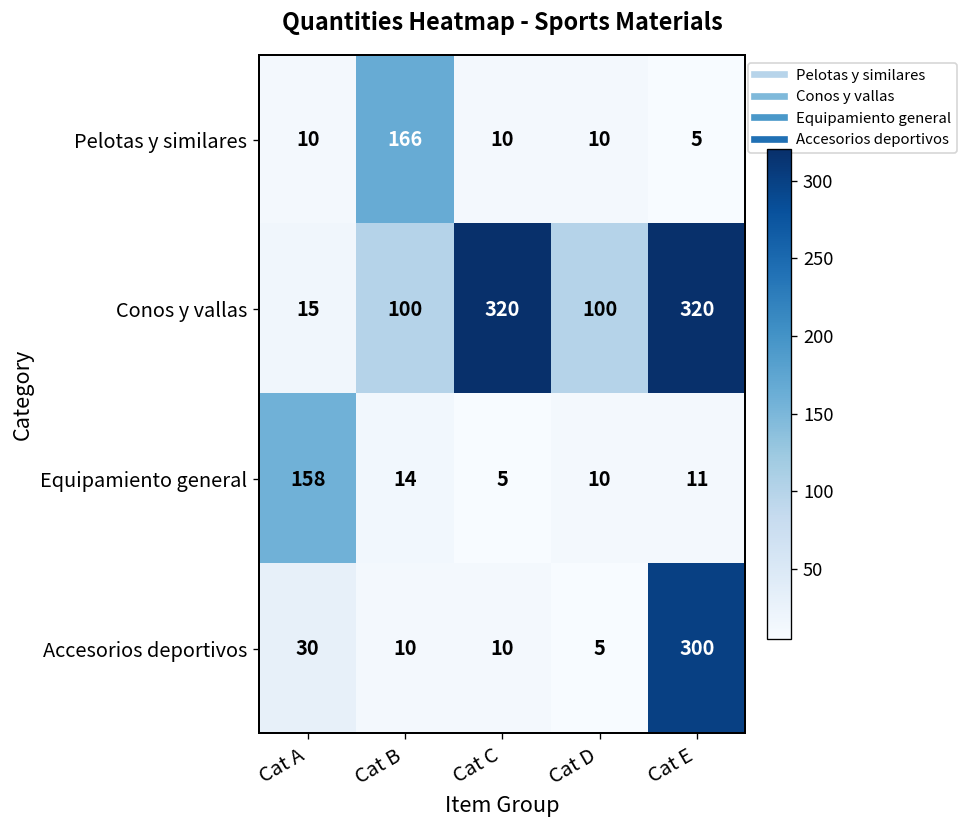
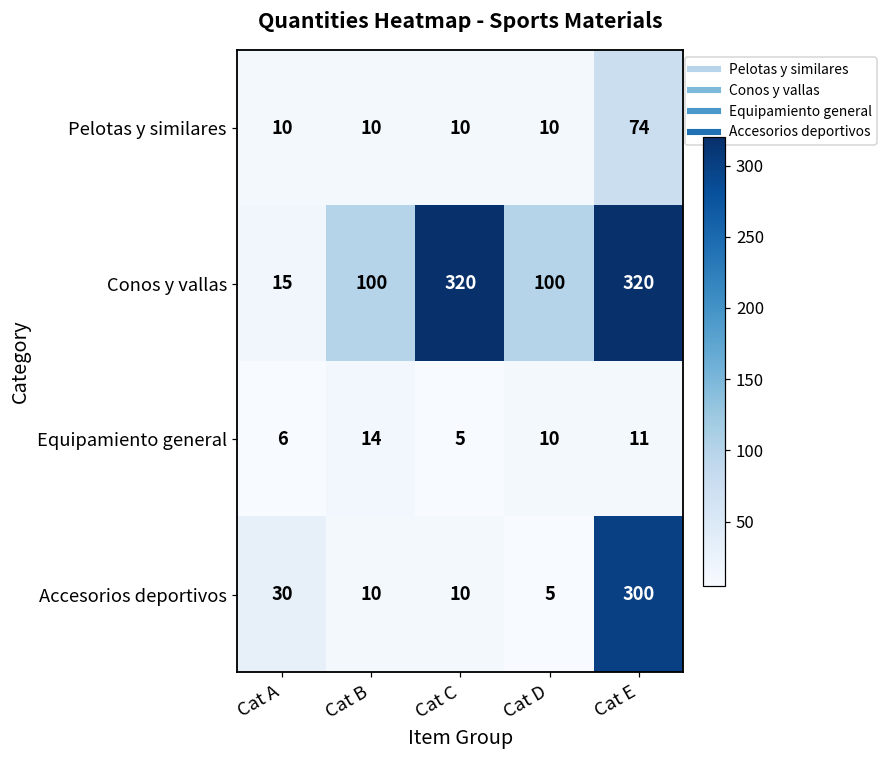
  {
    "Pelotas y similares": {
      "Cat A": 10,
-     "Cat B": 166,
+     "Cat B": 10,
      "Cat C": 10,
      "Cat D": 10,
-     "Cat E": 5
+     "Cat E": 74
    },
    "Conos y vallas": {
      "Cat A": 15,
      "Cat B": 100,
      "Cat C": 320,
      "Cat D": 100,
      "Cat E": 320
    },
    "Equipamiento general": {
-     "Cat A": 158,
+     "Cat A": 6,
      "Cat B": 14,
      "Cat C": 5,
      "Cat D": 10,
      "Cat E": 11
    },
    "Accesorios deportivos": {
      "Cat A": 30,
      "Cat B": 10,
      "Cat C": 10,
      "Cat D": 5,
      "Cat E": 300
    }
  }
